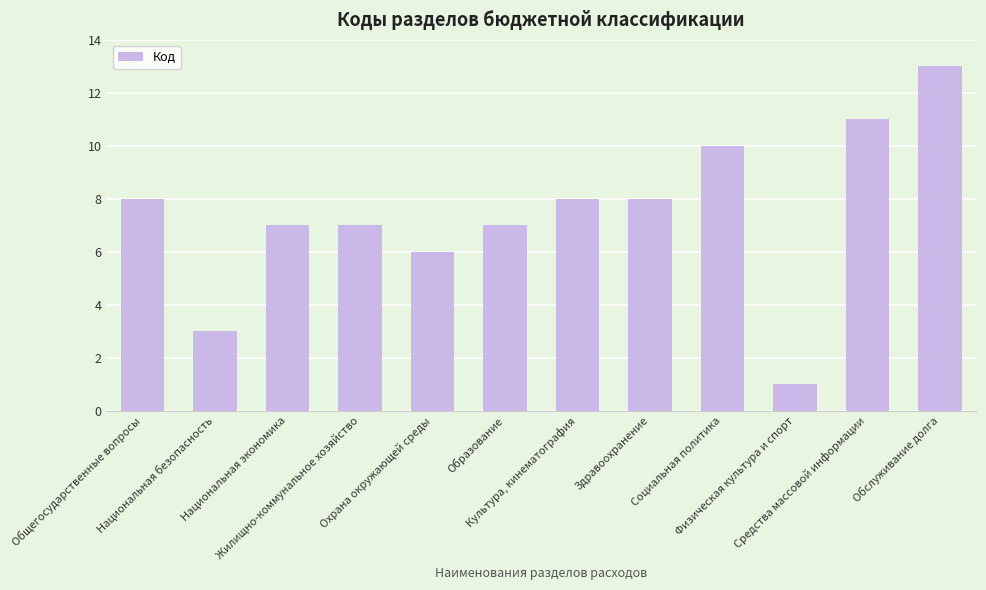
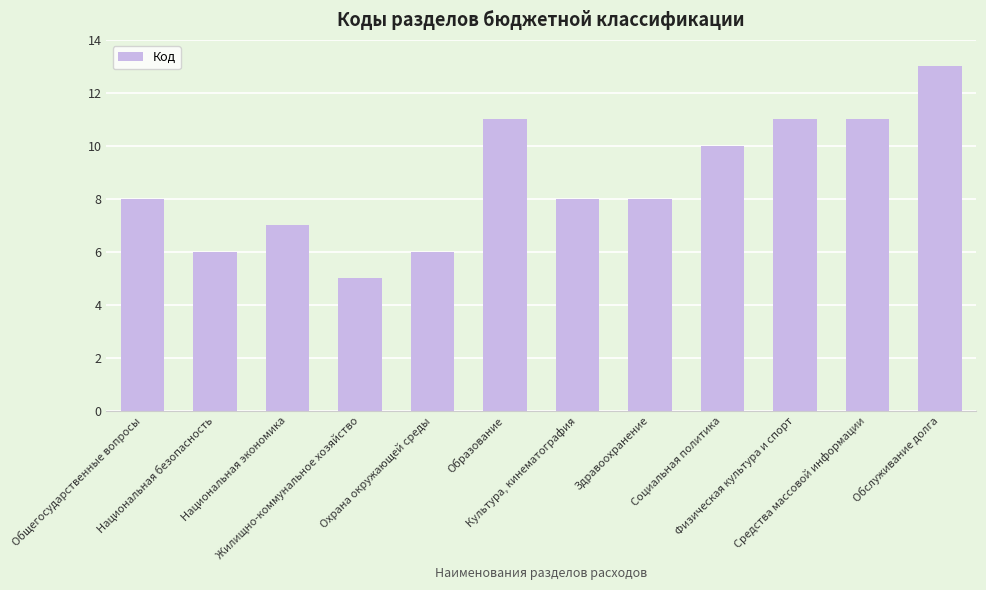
  {
    "Общегосударственные вопросы": 8,
-   "Национальная безопасность": 3,
+   "Национальная безопасность": 6,
    "Национальная экономика": 7,
-   "Жилищно-коммунальное хозяйство": 7,
+   "Жилищно-коммунальное хозяйство": 5,
    "Охрана окружающей среды": 6,
-   "Образование": 7,
+   "Образование": 11,
    "Культура, кинематография": 8,
    "Здравоохранение": 8,
    "Социальная политика": 10,
-   "Физическая культура и спорт": 1,
+   "Физическая культура и спорт": 11,
    "Средства массовой информации": 11,
    "Обслуживание долга": 13
  }
